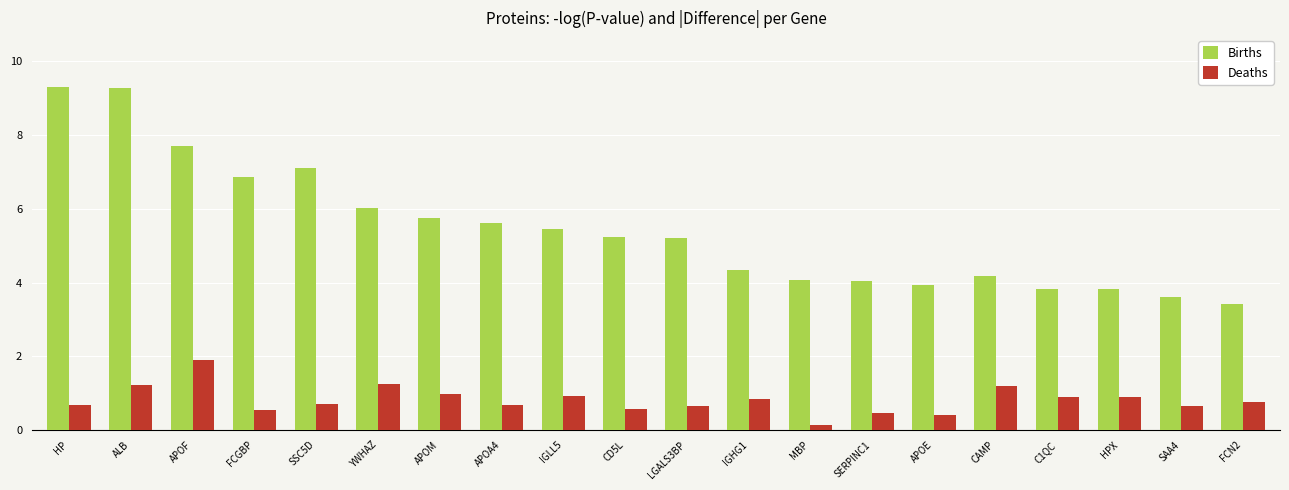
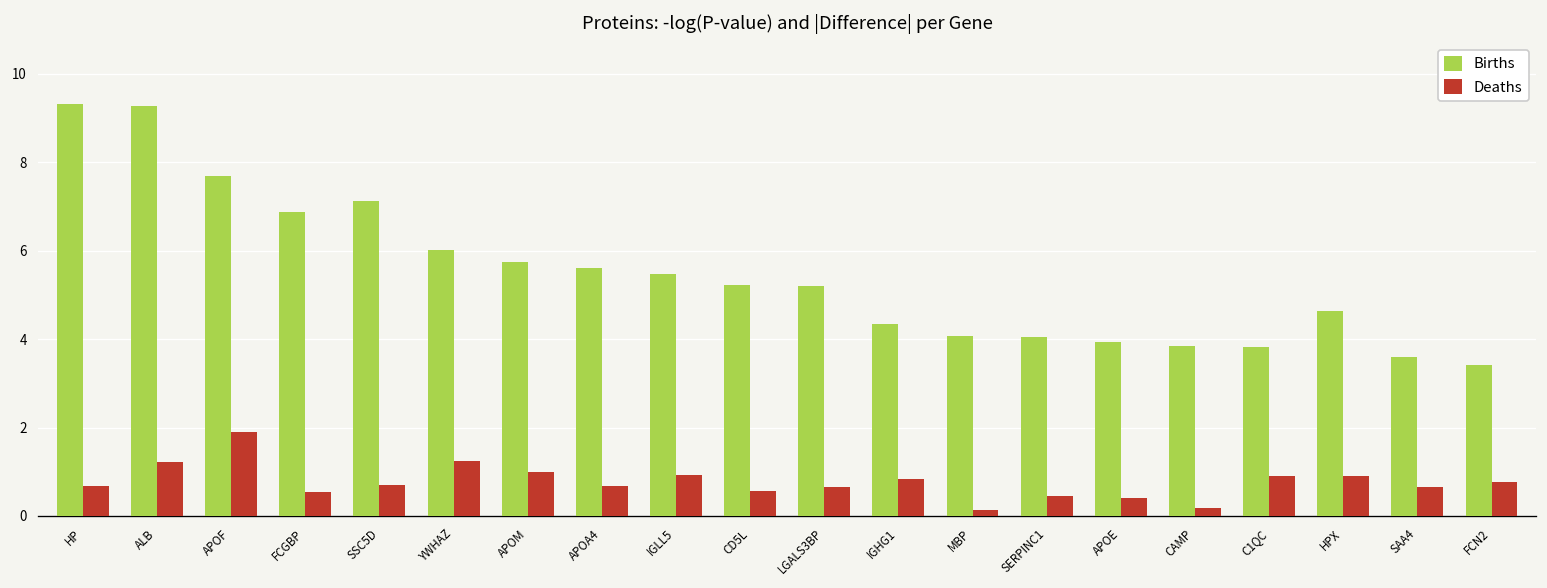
  {
    "Births": {
      "HP": 9.3,
      "ALB": 9.3,
      "APOF": 7.7,
      "FCGBP": 6.9,
      "SSC5D": 7.1,
      "YWHAZ": 6.0,
      "APOM": 5.7,
      "APOA4": 5.6,
      "IGLL5": 5.5,
      "CD5L": 5.2,
      "LGALS3BP": 5.2,
      "IGHG1": 4.4,
      "MBP": 4.1,
      "SERPINC1": 4.0,
      "APOE": 3.9,
-     "CAMP": 4.2,
+     "CAMP": 3.8,
      "C1QC": 3.8,
-     "HPX": 3.8,
+     "HPX": 4.6,
      "SAA4": 3.6,
      "FCN2": 3.4
    },
    "Deaths": {
      "HP": 0.7,
      "ALB": 1.2,
      "APOF": 1.9,
      "FCGBP": 0.5,
      "SSC5D": 0.7,
      "YWHAZ": 1.2,
      "APOM": 1.0,
      "APOA4": 0.7,
      "IGLL5": 0.9,
      "CD5L": 0.6,
      "LGALS3BP": 0.7,
      "IGHG1": 0.8,
      "MBP": 0.1,
      "SERPINC1": 0.5,
      "APOE": 0.4,
-     "CAMP": 1.2,
+     "CAMP": 0.2,
      "C1QC": 0.9,
      "HPX": 0.9,
      "SAA4": 0.7,
      "FCN2": 0.8
    }
  }
